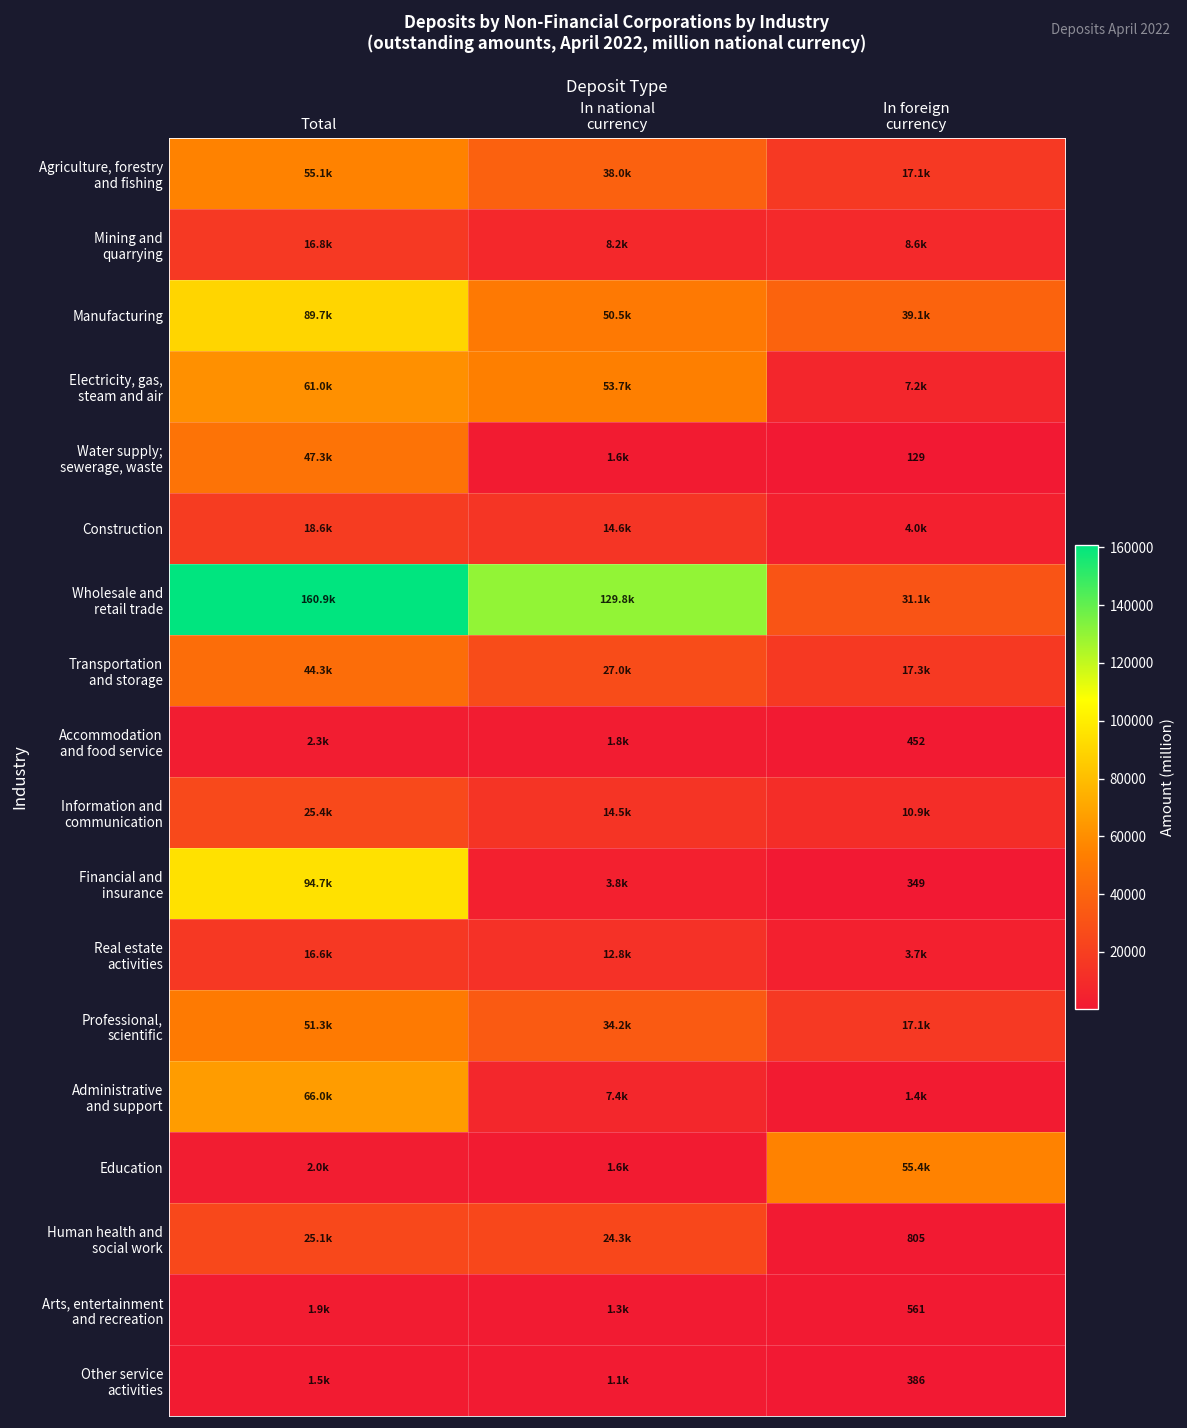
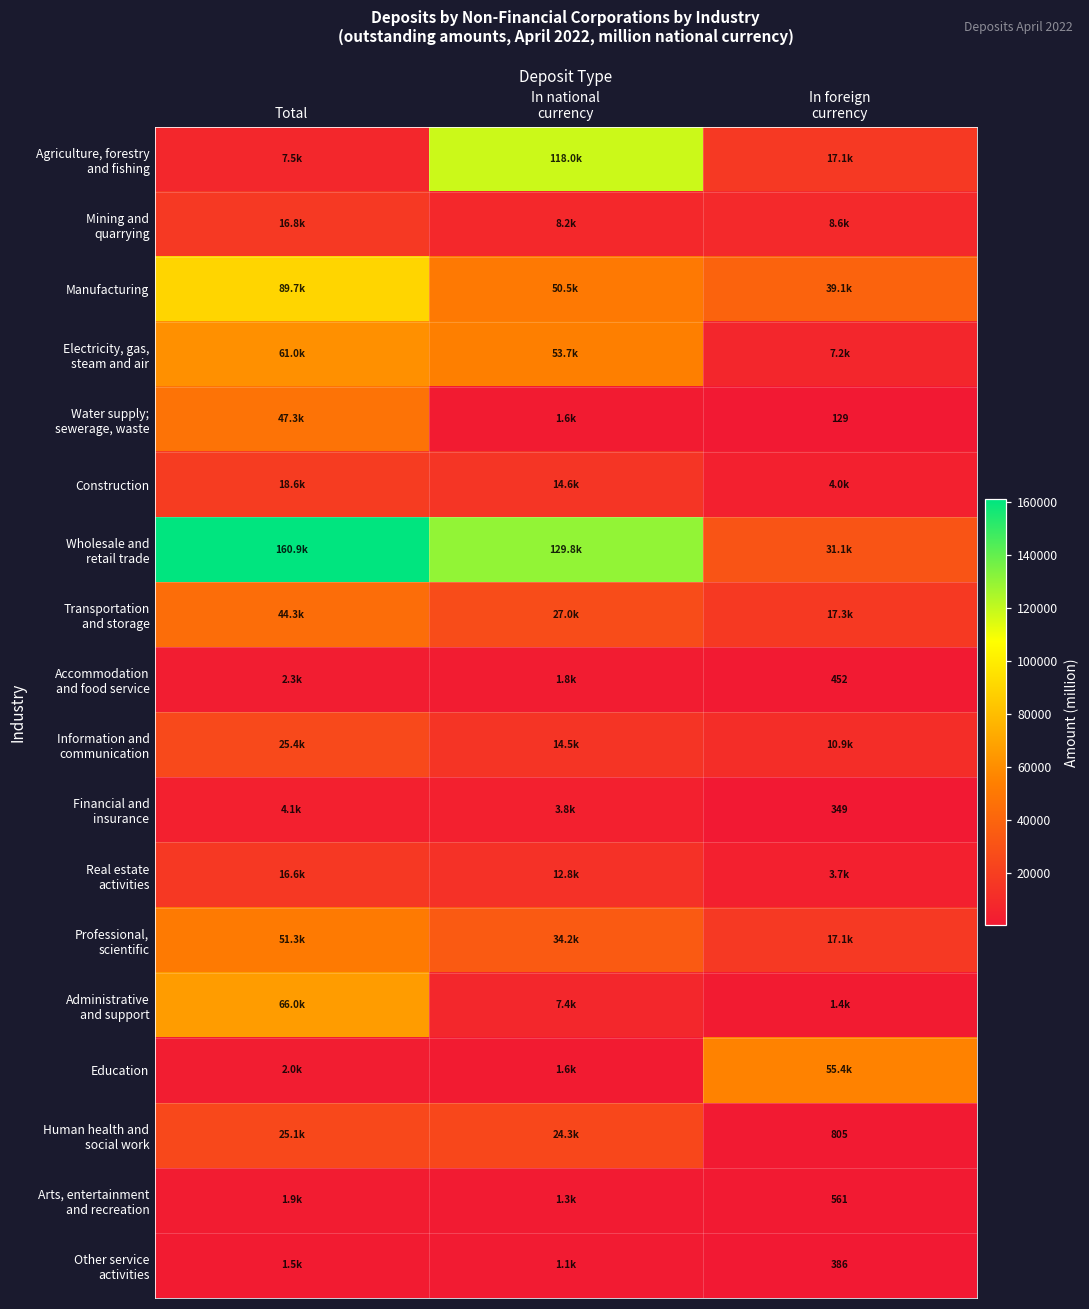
  {
    "Agriculture, forestry and fishing": {
-     "Total": "55.1k",
-     "In national currency": "38.0k",
+     "Total": "7.5k",
+     "In national currency": "118.0k",
      "In foreign currency": "17.1k"
    },
    "Mining and quarrying": {
      "Total": "16.8k",
      "In national currency": "8.2k",
      "In foreign currency": "8.6k"
    },
    "Manufacturing": {
      "Total": "89.7k",
      "In national currency": "50.5k",
      "In foreign currency": "39.1k"
    },
    "Electricity, gas, steam and air": {
      "Total": "61.0k",
      "In national currency": "53.7k",
      "In foreign currency": "7.2k"
    },
    "Water supply; sewerage, waste": {
      "Total": "47.3k",
      "In national currency": "1.6k",
      "In foreign currency": "129"
    },
    "Construction": {
      "Total": "18.6k",
      "In national currency": "14.6k",
      "In foreign currency": "4.0k"
    },
    "Wholesale and retail trade": {
      "Total": "160.9k",
      "In national currency": "129.8k",
      "In foreign currency": "31.1k"
    },
    "Transportation and storage": {
      "Total": "44.3k",
      "In national currency": "27.0k",
      "In foreign currency": "17.3k"
    },
    "Accommodation and food service": {
      "Total": "2.3k",
      "In national currency": "1.8k",
      "In foreign currency": "452"
    },
    "Information and communication": {
      "Total": "25.4k",
      "In national currency": "14.5k",
      "In foreign currency": "10.9k"
    },
    "Financial and insurance": {
-     "Total": "94.7k",
+     "Total": "4.1k",
      "In national currency": "3.8k",
      "In foreign currency": "349"
    },
    "Real estate activities": {
      "Total": "16.6k",
      "In national currency": "12.8k",
      "In foreign currency": "3.7k"
    },
    "Professional, scientific": {
      "Total": "51.3k",
      "In national currency": "34.2k",
      "In foreign currency": "17.1k"
    },
    "Administrative and support": {
      "Total": "66.0k",
      "In national currency": "7.4k",
      "In foreign currency": "1.4k"
    },
    "Education": {
      "Total": "2.0k",
      "In national currency": "1.6k",
      "In foreign currency": "55.4k"
    },
    "Human health and social work": {
      "Total": "25.1k",
      "In national currency": "24.3k",
      "In foreign currency": "805"
    },
    "Arts, entertainment and recreation": {
      "Total": "1.9k",
      "In national currency": "1.3k",
      "In foreign currency": "561"
    },
    "Other service activities": {
      "Total": "1.5k",
      "In national currency": "1.1k",
      "In foreign currency": "386"
    }
  }
